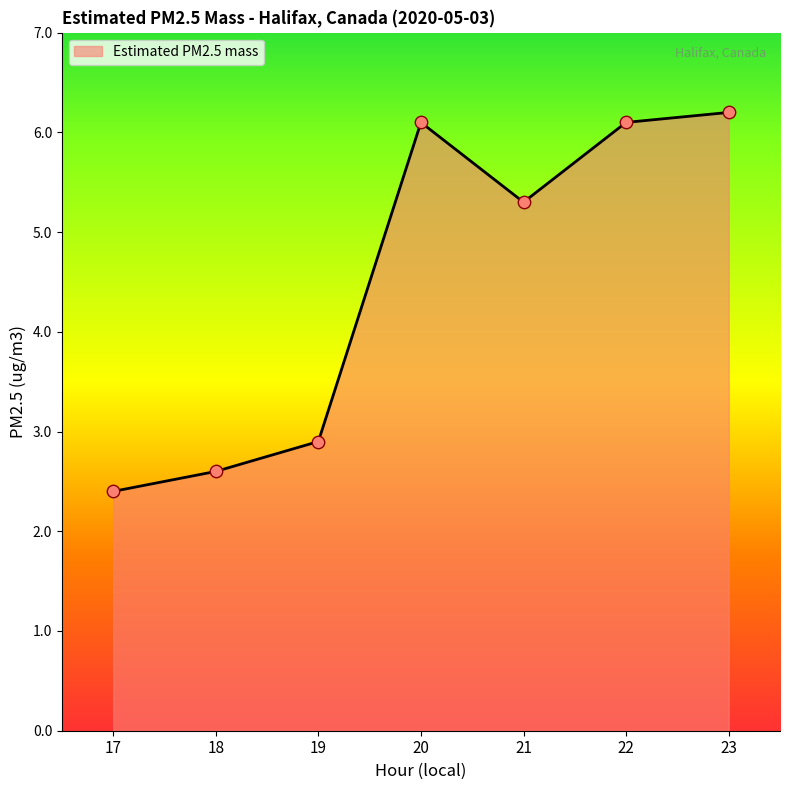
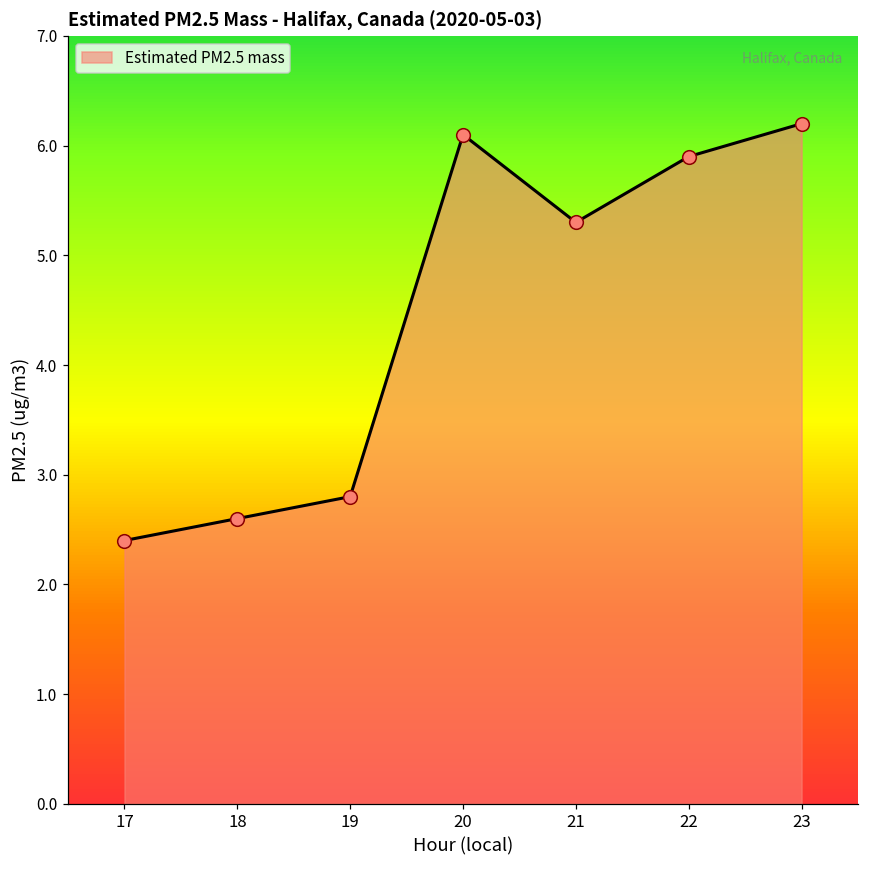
  {
    "17": 2.4,
    "18": 2.6,
-   "19": 2.9,
+   "19": 2.8,
    "20": 6.1,
    "21": 5.3,
-   "22": 6.1,
+   "22": 5.9,
    "23": 6.2
  }
